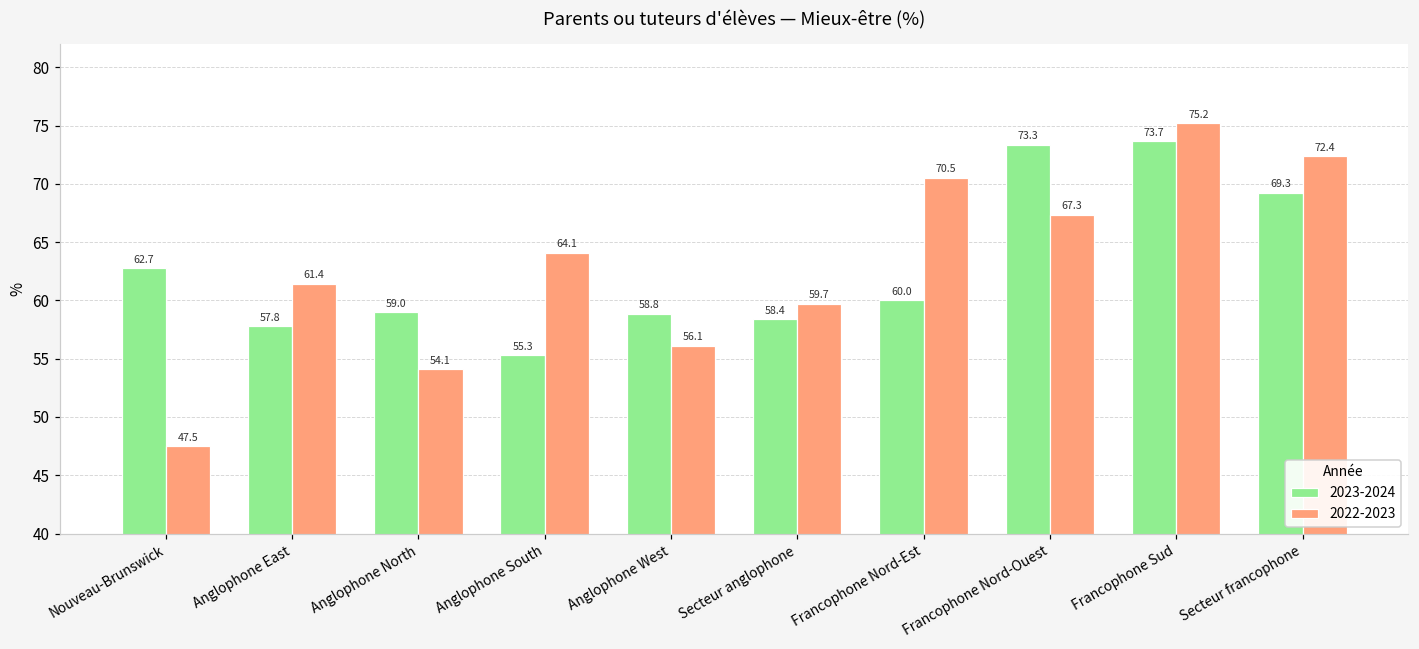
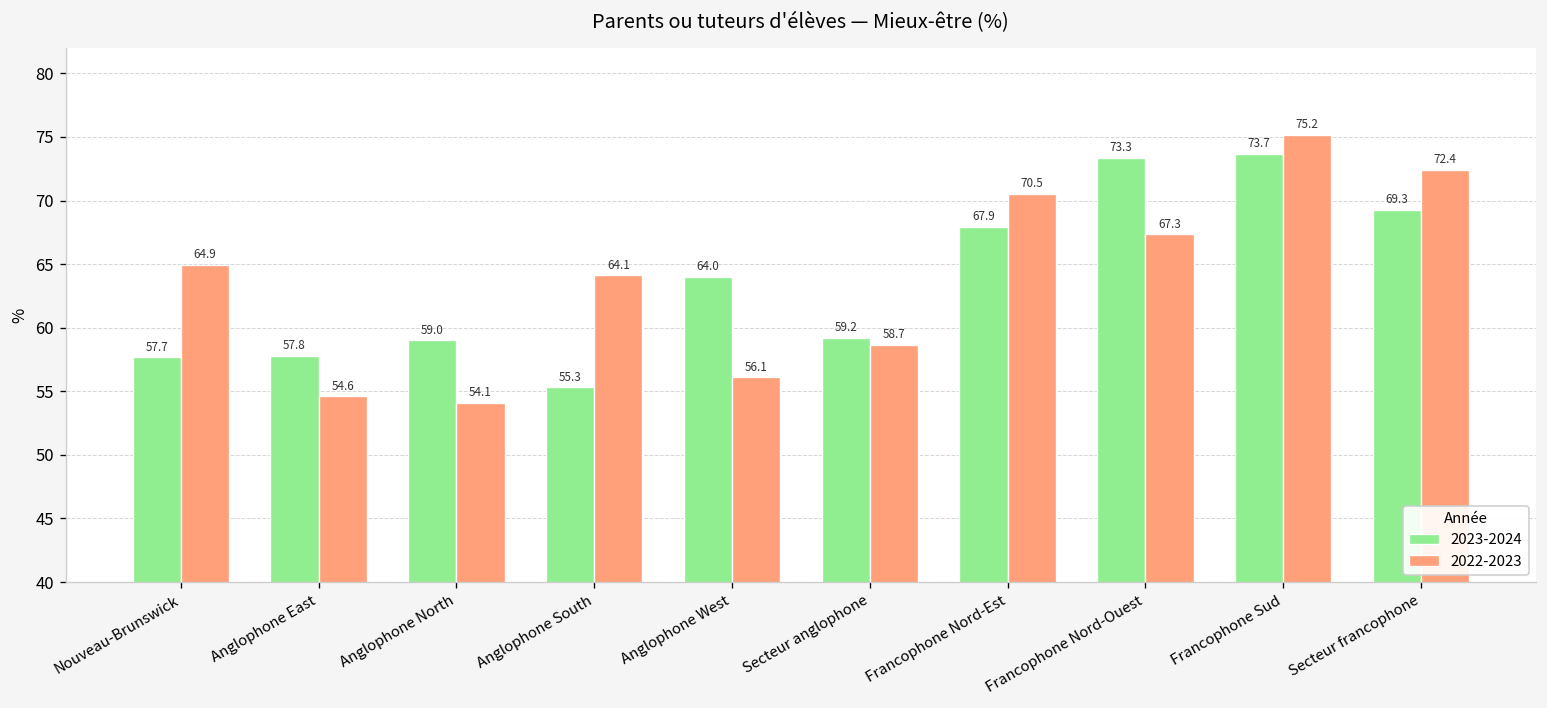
  {
    "2023-2024": {
-     "Nouveau-Brunswick": 62.7,
+     "Nouveau-Brunswick": 57.7,
      "Anglophone East": 57.8,
      "Anglophone North": 59.0,
      "Anglophone South": 55.3,
-     "Anglophone West": 58.8,
-     "Secteur anglophone": 58.4,
-     "Francophone Nord-Est": 60.0,
+     "Anglophone West": 64.0,
+     "Secteur anglophone": 59.2,
+     "Francophone Nord-Est": 67.9,
      "Francophone Nord-Ouest": 73.3,
      "Francophone Sud": 73.7,
      "Secteur francophone": 69.3
    },
    "2022-2023": {
-     "Nouveau-Brunswick": 47.5,
-     "Anglophone East": 61.4,
+     "Nouveau-Brunswick": 64.9,
+     "Anglophone East": 54.6,
      "Anglophone North": 54.1,
      "Anglophone South": 64.1,
      "Anglophone West": 56.1,
-     "Secteur anglophone": 59.7,
+     "Secteur anglophone": 58.7,
      "Francophone Nord-Est": 70.5,
      "Francophone Nord-Ouest": 67.3,
      "Francophone Sud": 75.2,
      "Secteur francophone": 72.4
    }
  }
